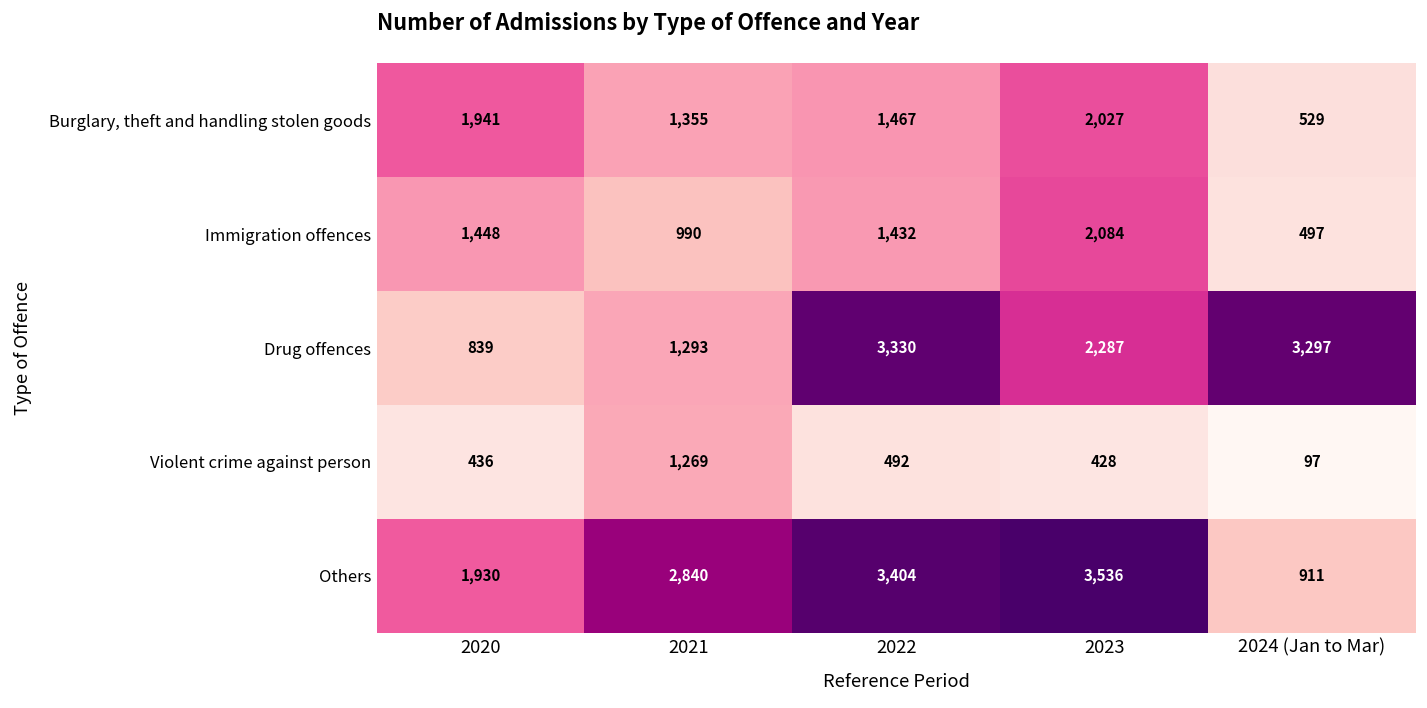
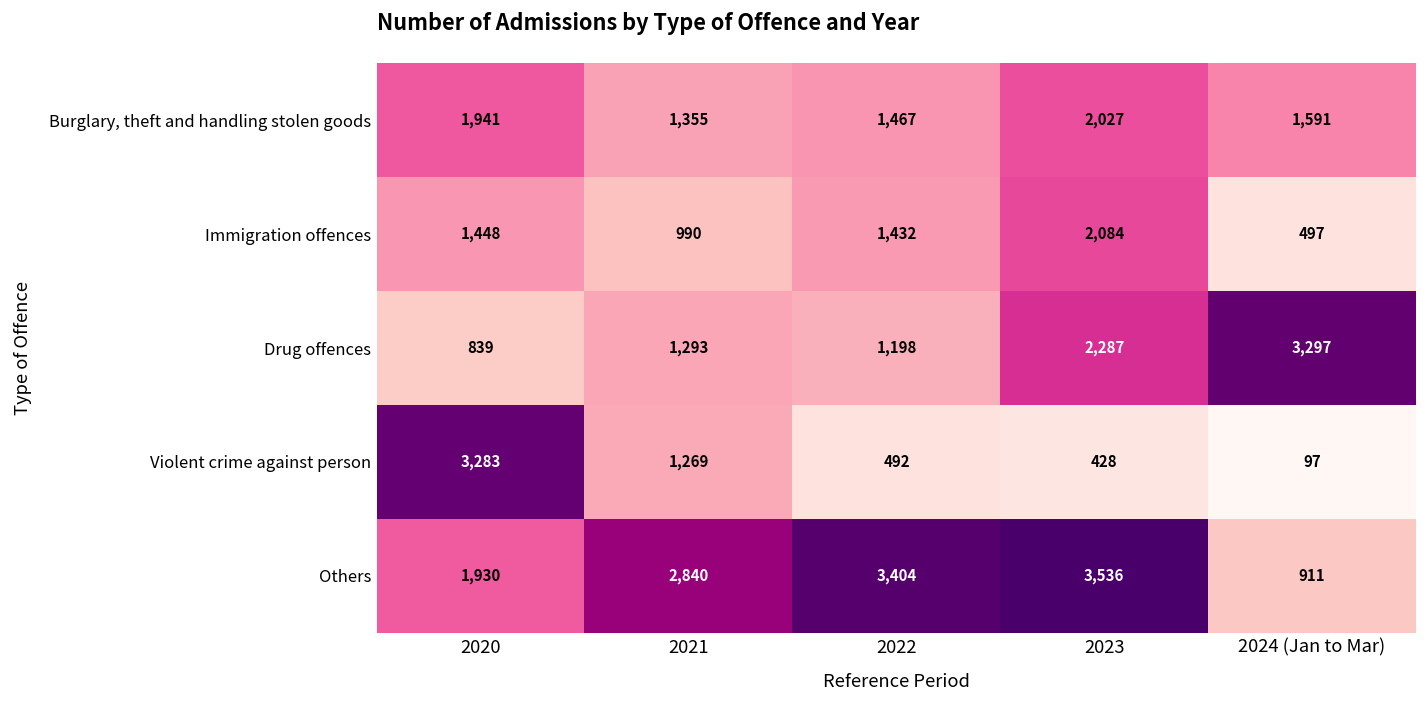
  {
    "Burglary, theft and handling stolen goods": {
      "2020": "1,941",
      "2021": "1,355",
      "2022": "1,467",
      "2023": "2,027",
-     "2024 (Jan to Mar)": "529"
+     "2024 (Jan to Mar)": "1,591"
    },
    "Immigration offences": {
      "2020": "1,448",
      "2021": "990",
      "2022": "1,432",
      "2023": "2,084",
      "2024 (Jan to Mar)": "497"
    },
    "Drug offences": {
      "2020": "839",
      "2021": "1,293",
-     "2022": "3,330",
+     "2022": "1,198",
      "2023": "2,287",
      "2024 (Jan to Mar)": "3,297"
    },
    "Violent crime against person": {
-     "2020": "436",
+     "2020": "3,283",
      "2021": "1,269",
      "2022": "492",
      "2023": "428",
      "2024 (Jan to Mar)": "97"
    },
    "Others": {
      "2020": "1,930",
      "2021": "2,840",
      "2022": "3,404",
      "2023": "3,536",
      "2024 (Jan to Mar)": "911"
    }
  }
